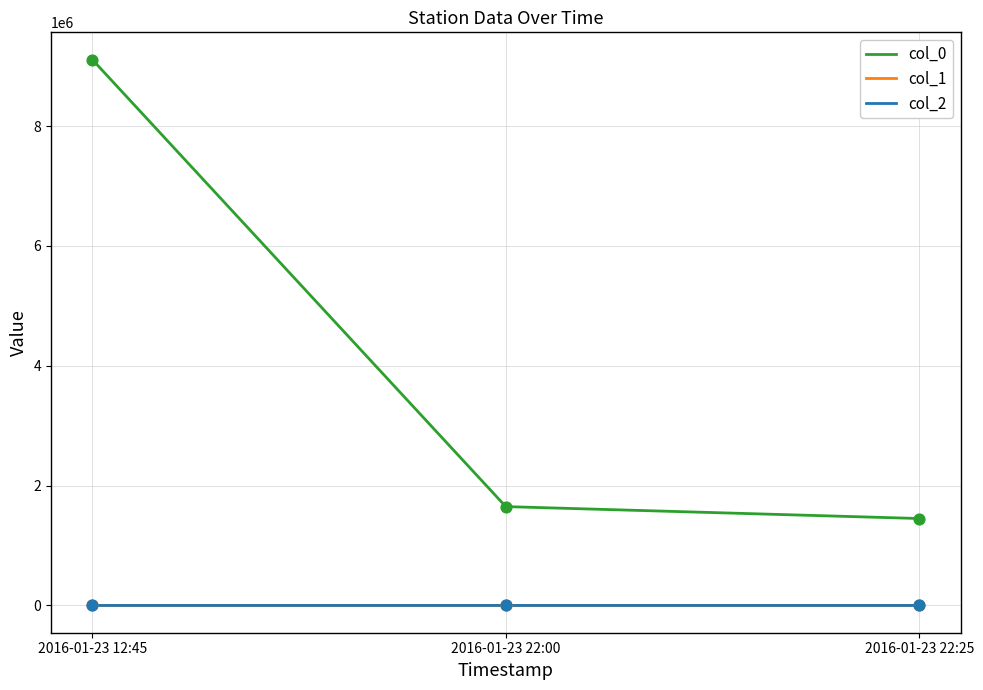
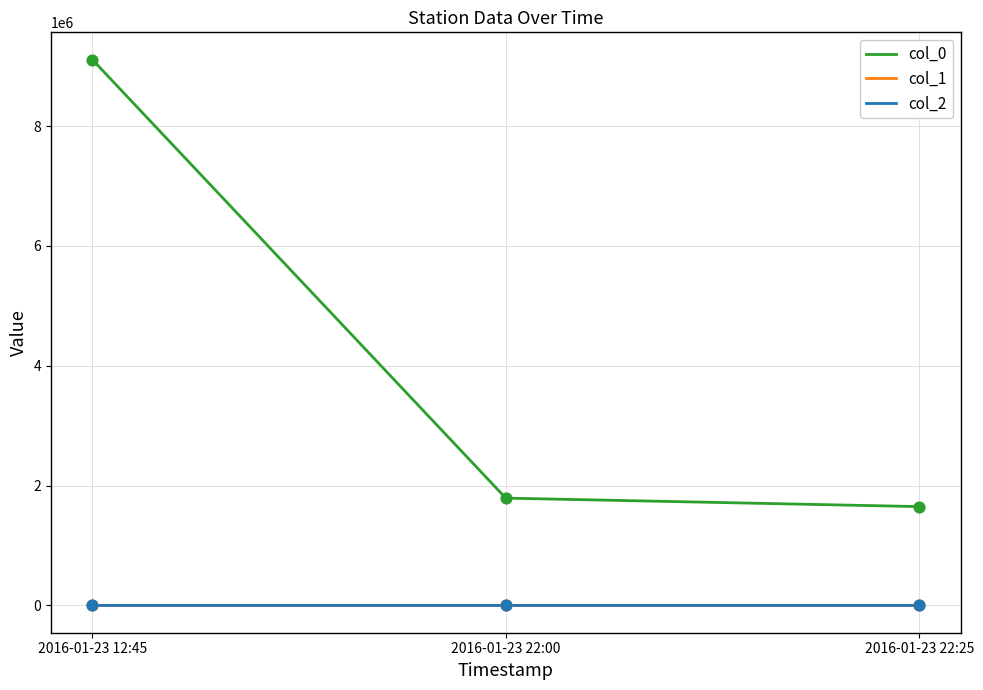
  {
    "col_0": {
      "2016-01-23 12:45": 9100000,
-     "2016-01-23 22:00": 1600000,
-     "2016-01-23 22:25": 1500000
+     "2016-01-23 22:00": 1800000,
+     "2016-01-23 22:25": 1600000
    },
    "col_2": {
      "2016-01-23 12:45": 0,
      "2016-01-23 22:00": 0,
      "2016-01-23 22:25": 0
    }
  }
